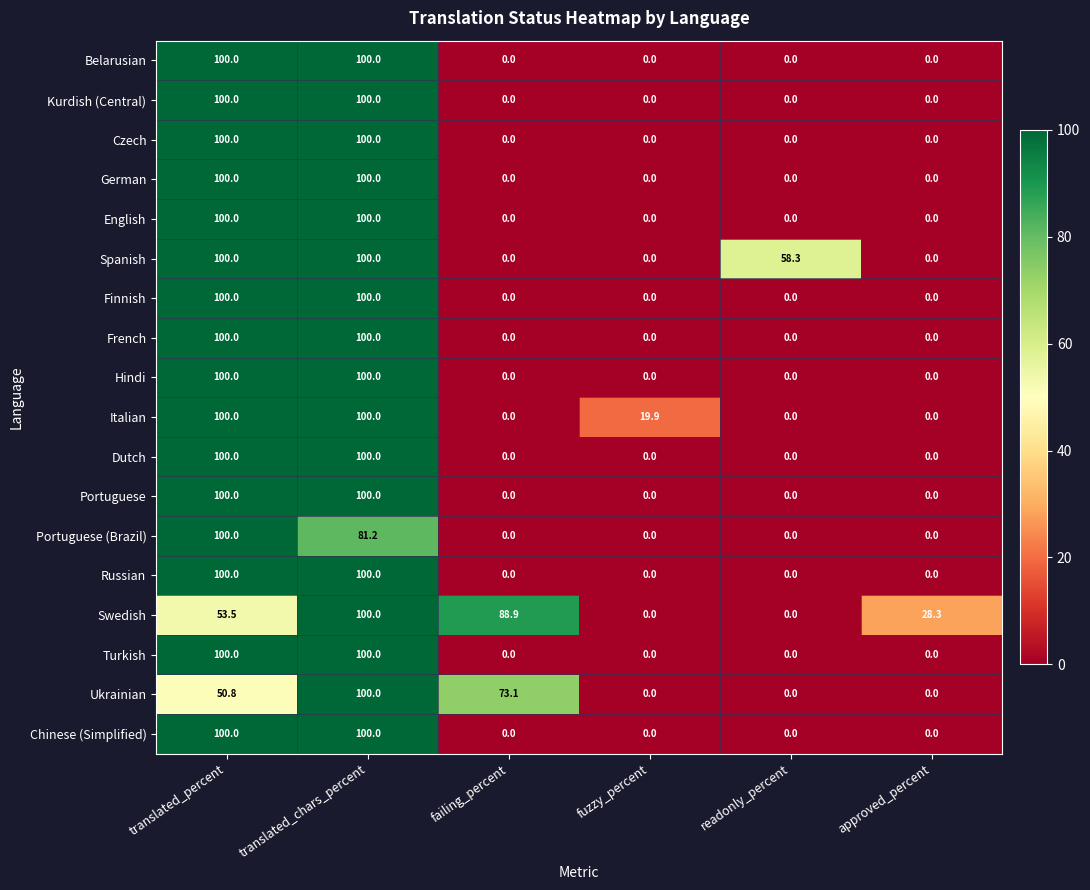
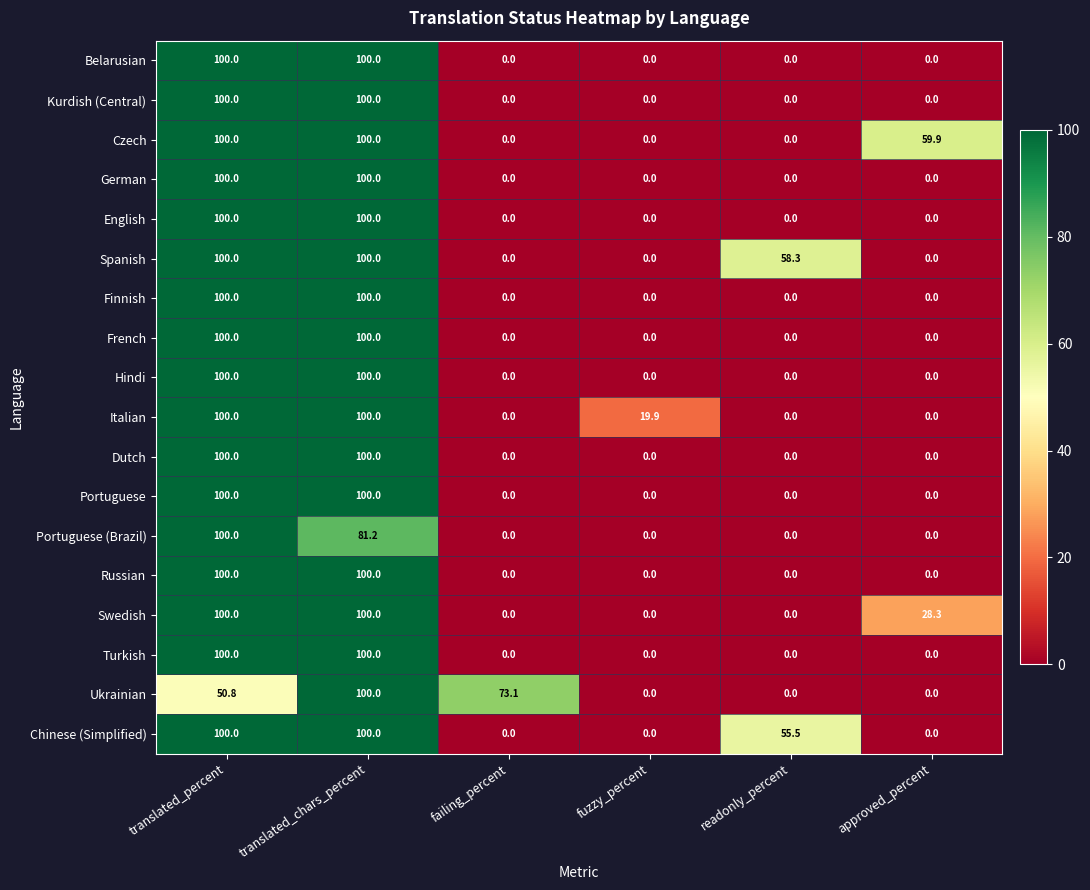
  {
    "Belarusian": {
      "translated_percent": 100.0,
      "translated_chars_percent": 100.0,
      "failing_percent": 0.0,
      "fuzzy_percent": 0.0,
      "readonly_percent": 0.0,
      "approved_percent": 0.0
    },
    "Kurdish (Central)": {
      "translated_percent": 100.0,
      "translated_chars_percent": 100.0,
      "failing_percent": 0.0,
      "fuzzy_percent": 0.0,
      "readonly_percent": 0.0,
      "approved_percent": 0.0
    },
    "Czech": {
      "translated_percent": 100.0,
      "translated_chars_percent": 100.0,
      "failing_percent": 0.0,
      "fuzzy_percent": 0.0,
      "readonly_percent": 0.0,
-     "approved_percent": 0.0
+     "approved_percent": 59.9
    },
    "German": {
      "translated_percent": 100.0,
      "translated_chars_percent": 100.0,
      "failing_percent": 0.0,
      "fuzzy_percent": 0.0,
      "readonly_percent": 0.0,
      "approved_percent": 0.0
    },
    "English": {
      "translated_percent": 100.0,
      "translated_chars_percent": 100.0,
      "failing_percent": 0.0,
      "fuzzy_percent": 0.0,
      "readonly_percent": 0.0,
      "approved_percent": 0.0
    },
    "Spanish": {
      "translated_percent": 100.0,
      "translated_chars_percent": 100.0,
      "failing_percent": 0.0,
      "fuzzy_percent": 0.0,
      "readonly_percent": 58.3,
      "approved_percent": 0.0
    },
    "Finnish": {
      "translated_percent": 100.0,
      "translated_chars_percent": 100.0,
      "failing_percent": 0.0,
      "fuzzy_percent": 0.0,
      "readonly_percent": 0.0,
      "approved_percent": 0.0
    },
    "French": {
      "translated_percent": 100.0,
      "translated_chars_percent": 100.0,
      "failing_percent": 0.0,
      "fuzzy_percent": 0.0,
      "readonly_percent": 0.0,
      "approved_percent": 0.0
    },
    "Hindi": {
      "translated_percent": 100.0,
      "translated_chars_percent": 100.0,
      "failing_percent": 0.0,
      "fuzzy_percent": 0.0,
      "readonly_percent": 0.0,
      "approved_percent": 0.0
    },
    "Italian": {
      "translated_percent": 100.0,
      "translated_chars_percent": 100.0,
      "failing_percent": 0.0,
      "fuzzy_percent": 19.9,
      "readonly_percent": 0.0,
      "approved_percent": 0.0
    },
    "Dutch": {
      "translated_percent": 100.0,
      "translated_chars_percent": 100.0,
      "failing_percent": 0.0,
      "fuzzy_percent": 0.0,
      "readonly_percent": 0.0,
      "approved_percent": 0.0
    },
    "Portuguese": {
      "translated_percent": 100.0,
      "translated_chars_percent": 100.0,
      "failing_percent": 0.0,
      "fuzzy_percent": 0.0,
      "readonly_percent": 0.0,
      "approved_percent": 0.0
    },
    "Portuguese (Brazil)": {
      "translated_percent": 100.0,
      "translated_chars_percent": 81.2,
      "failing_percent": 0.0,
      "fuzzy_percent": 0.0,
      "readonly_percent": 0.0,
      "approved_percent": 0.0
    },
    "Russian": {
      "translated_percent": 100.0,
      "translated_chars_percent": 100.0,
      "failing_percent": 0.0,
      "fuzzy_percent": 0.0,
      "readonly_percent": 0.0,
      "approved_percent": 0.0
    },
    "Swedish": {
-     "translated_percent": 53.5,
+     "translated_percent": 100.0,
      "translated_chars_percent": 100.0,
-     "failing_percent": 88.9,
+     "failing_percent": 0.0,
      "fuzzy_percent": 0.0,
      "readonly_percent": 0.0,
      "approved_percent": 28.3
    },
    "Turkish": {
      "translated_percent": 100.0,
      "translated_chars_percent": 100.0,
      "failing_percent": 0.0,
      "fuzzy_percent": 0.0,
      "readonly_percent": 0.0,
      "approved_percent": 0.0
    },
    "Ukrainian": {
      "translated_percent": 50.8,
      "translated_chars_percent": 100.0,
      "failing_percent": 73.1,
      "fuzzy_percent": 0.0,
      "readonly_percent": 0.0,
      "approved_percent": 0.0
    },
    "Chinese (Simplified)": {
      "translated_percent": 100.0,
      "translated_chars_percent": 100.0,
      "failing_percent": 0.0,
      "fuzzy_percent": 0.0,
-     "readonly_percent": 0.0,
+     "readonly_percent": 55.5,
      "approved_percent": 0.0
    }
  }
